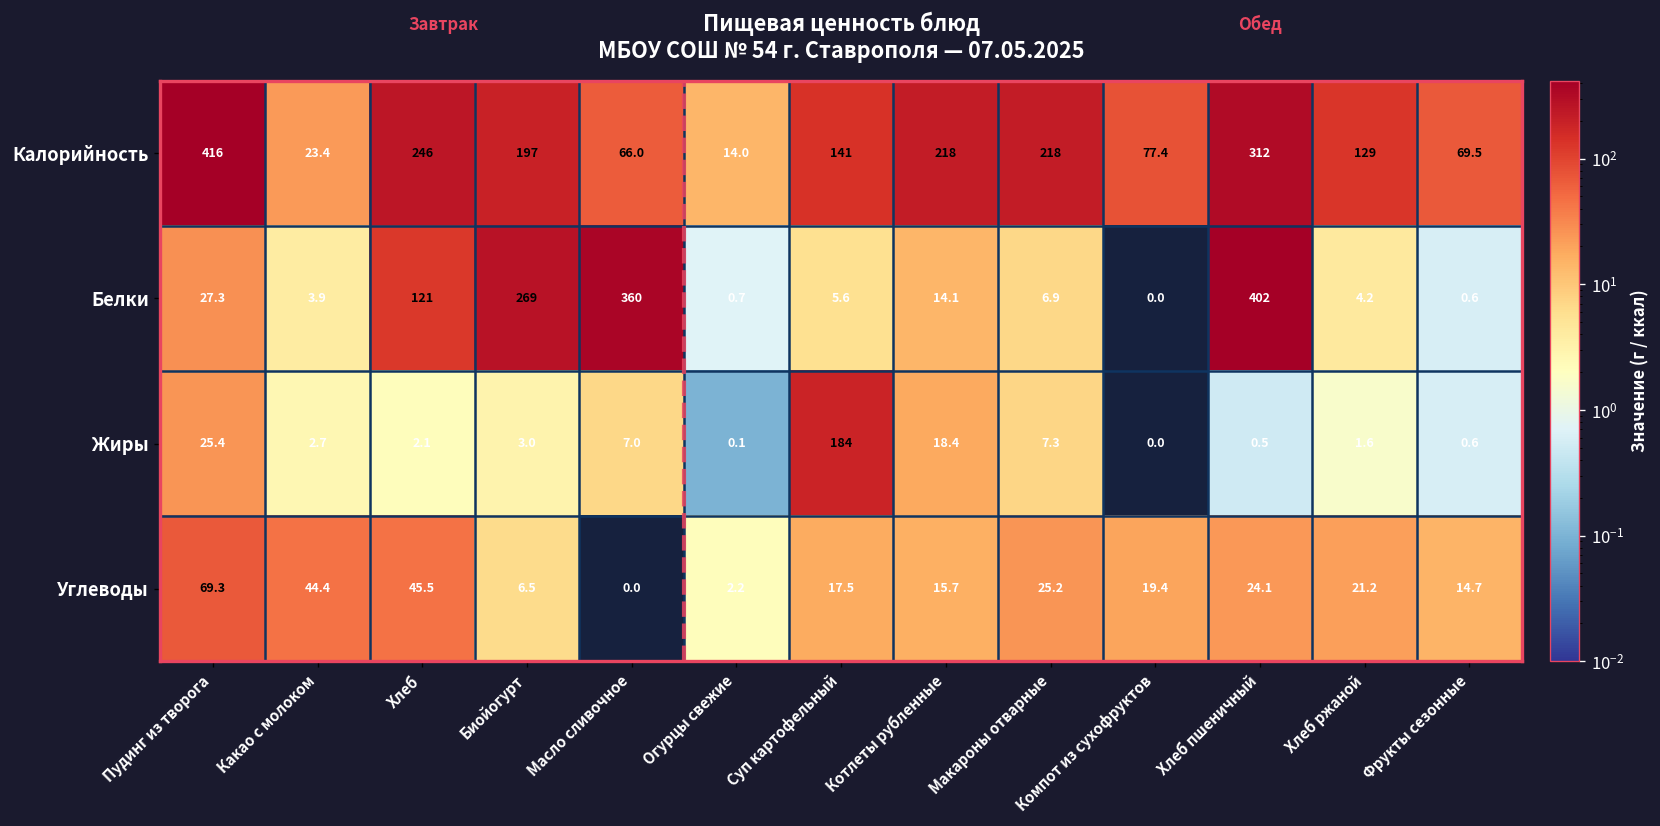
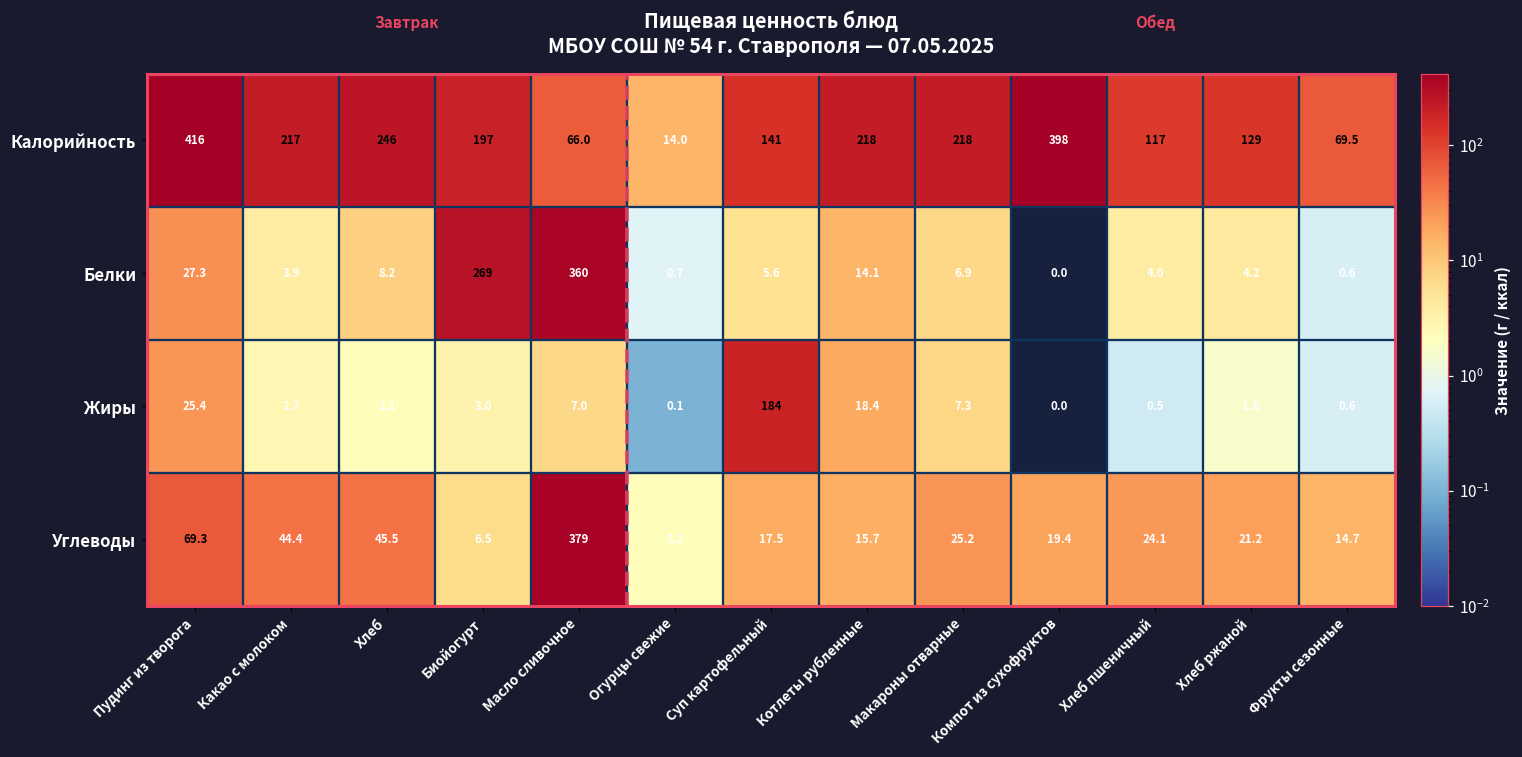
  {
    "Калорийность": {
      "Пудинг из творога": 416,
-     "Какао с молоком": 23.4,
+     "Какао с молоком": 217,
      "Хлеб": 246,
      "Биойогурт": 197,
      "Масло сливочное": 66.0,
      "Огурцы свежие": 14.0,
      "Суп картофельный": 141,
      "Котлеты рубленные": 218,
      "Макароны отварные": 218,
-     "Компот из сухофруктов": 77.4,
-     "Хлеб пшеничный": 312,
+     "Компот из сухофруктов": 398,
+     "Хлеб пшеничный": 117,
      "Хлеб ржаной": 129,
      "Фрукты сезонные": 69.5
    },
    "Белки": {
      "Пудинг из творога": 27.3,
      "Какао с молоком": 3.9,
-     "Хлеб": 121,
+     "Хлеб": 8.2,
      "Биойогурт": 269,
      "Масло сливочное": 360,
      "Суп картофельный": 5.6,
      "Котлеты рубленные": 14.1,
      "Макароны отварные": 6.9,
      "Компот из сухофруктов": 0.0,
-     "Хлеб пшеничный": 402,
+     "Хлеб пшеничный": 4.0,
      "Хлеб ржаной": 4.2
    },
    "Жиры": {
      "Пудинг из творога": 25.4,
      "Какао с молоком": 2.7,
      "Хлеб": 2.1,
      "Биойогурт": 3.0,
      "Масло сливочное": 7.0,
      "Огурцы свежие": 0.1,
      "Суп картофельный": 184,
      "Котлеты рубленные": 18.4,
      "Макароны отварные": 7.3,
      "Компот из сухофруктов": 0.0,
      "Хлеб пшеничный": 0.5,
      "Хлеб ржаной": 1.6
    },
    "Углеводы": {
      "Пудинг из творога": 69.3,
      "Какао с молоком": 44.4,
      "Хлеб": 45.5,
      "Биойогурт": 6.5,
-     "Масло сливочное": 0.0,
+     "Масло сливочное": 379,
      "Огурцы свежие": 2.2,
      "Суп картофельный": 17.5,
      "Котлеты рубленные": 15.7,
      "Макароны отварные": 25.2,
      "Компот из сухофруктов": 19.4,
      "Хлеб пшеничный": 24.1,
      "Хлеб ржаной": 21.2,
      "Фрукты сезонные": 14.7
    }
  }
